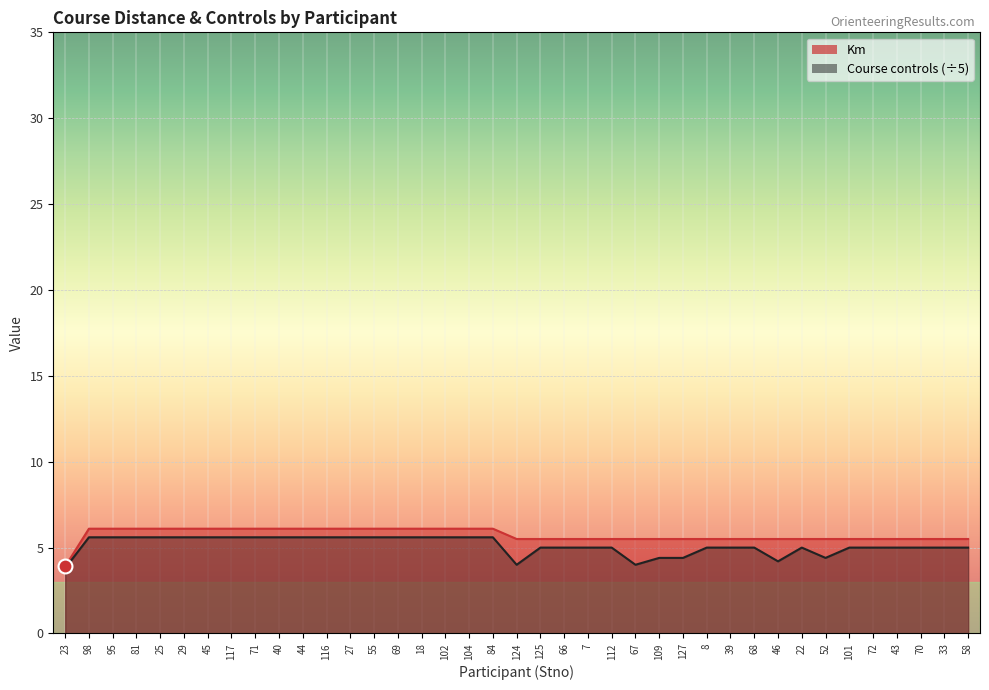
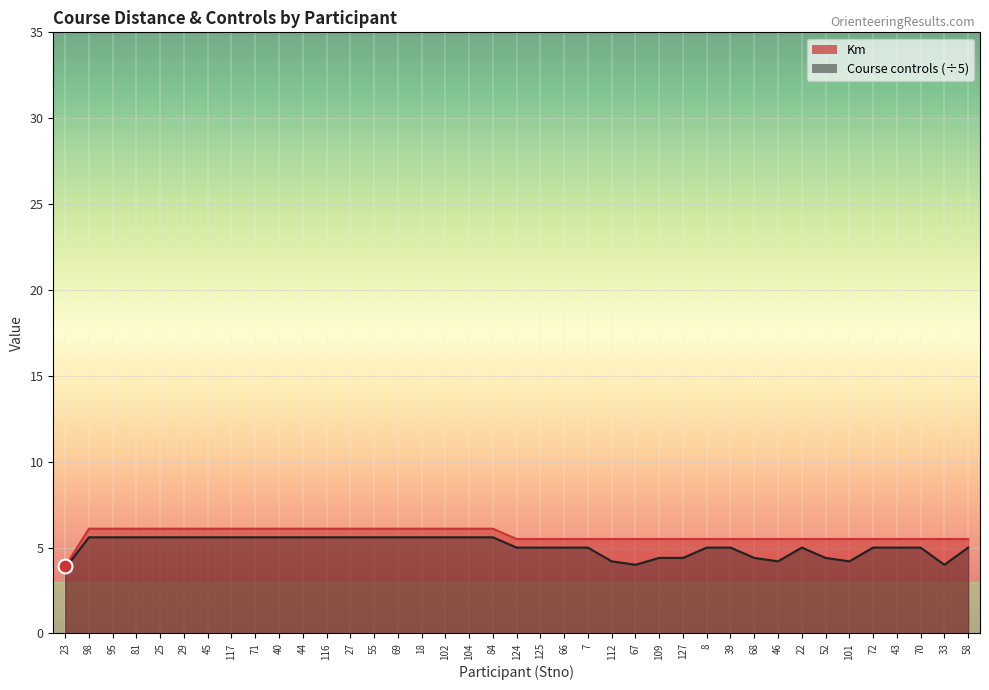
  {
    "Course controls (÷5)": {
      "98": 5.6,
      "95": 5.6,
      "81": 5.6,
      "25": 5.6,
      "29": 5.6,
      "45": 5.6,
      "117": 5.6,
      "71": 5.6,
      "40": 5.6,
      "44": 5.6,
      "116": 5.6,
      "27": 5.6,
      "55": 5.6,
      "69": 5.6,
      "18": 5.6,
      "102": 5.6,
      "104": 5.6,
      "84": 5.6,
-     "124": 4.0,
+     "124": 5.0,
      "125": 5.0,
      "66": 5.0,
      "7": 5.0,
-     "112": 5.0,
+     "112": 4.2,
      "67": 4.0,
      "109": 4.4,
      "127": 4.4,
      "8": 5.0,
      "39": 5.0,
-     "68": 5.0,
+     "68": 4.4,
      "46": 4.2,
      "22": 5.0,
      "52": 4.4,
-     "101": 5.0,
+     "101": 4.2,
      "72": 5.0,
      "43": 5.0,
      "70": 5.0,
-     "33": 5.0,
+     "33": 4.0,
      "58": 5.0
    }
  }
